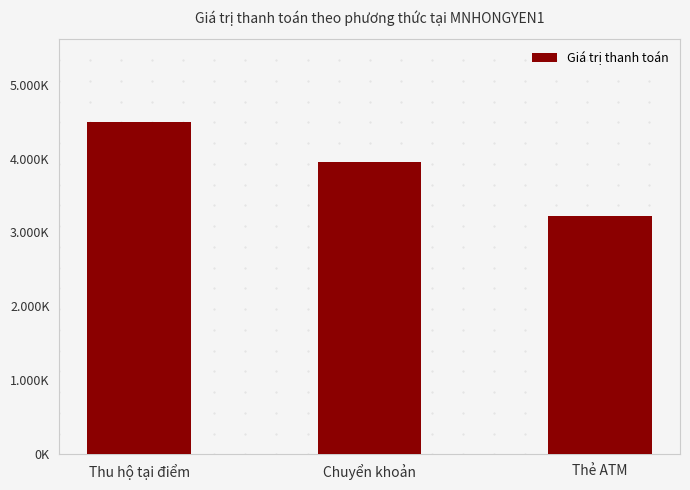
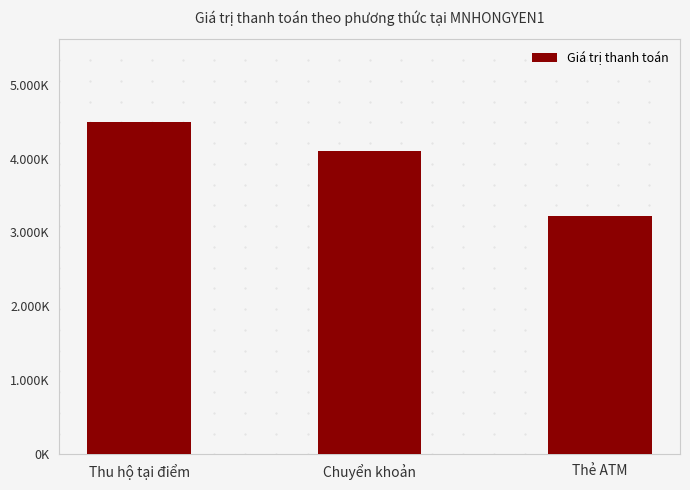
  {
    "Thu hộ tại điểm": 4500,
-   "Chuyển khoản": 4000,
+   "Chuyển khoản": 4100,
    "Thẻ ATM": 3200
  }
